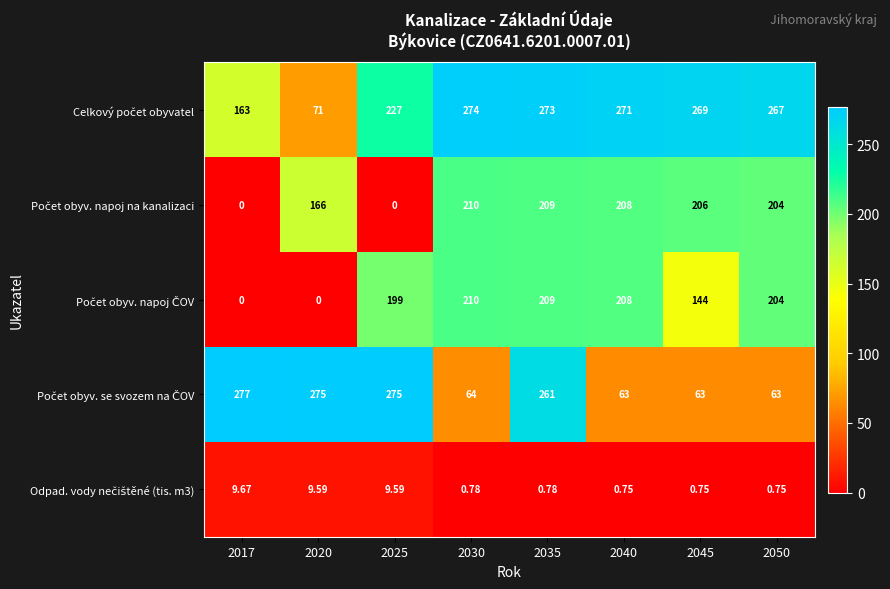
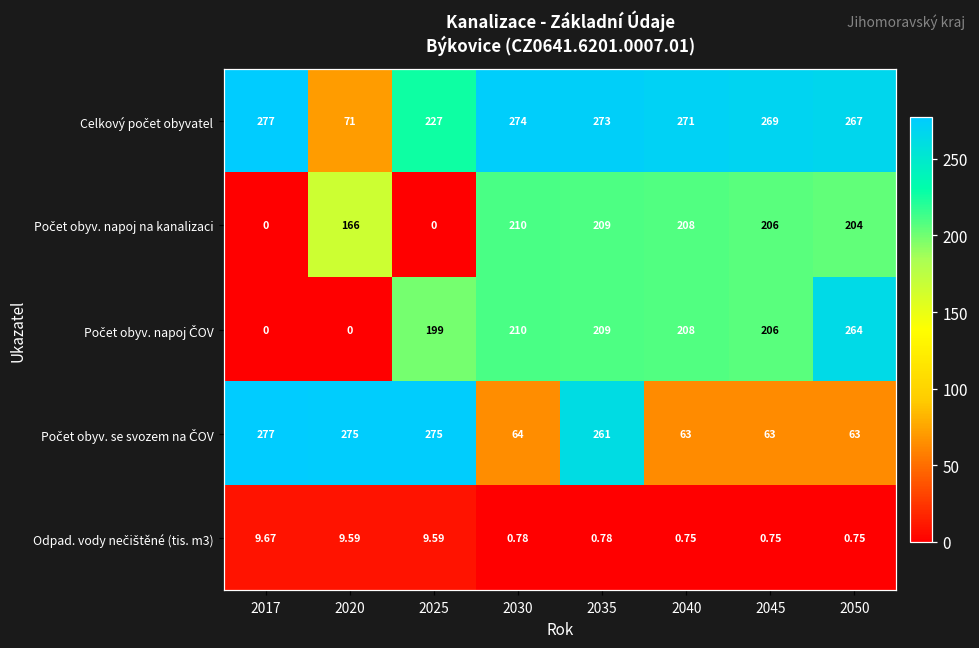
  {
    "Celkový počet obyvatel": {
-     "2017": 163,
+     "2017": 277,
      "2020": 71,
      "2025": 227,
      "2030": 274,
      "2035": 273,
      "2040": 271,
      "2045": 269,
      "2050": 267
    },
    "Počet obyv. napoj na kanalizaci": {
      "2017": 0,
      "2020": 166,
      "2025": 0,
      "2030": 210,
      "2035": 209,
      "2040": 208,
      "2045": 206,
      "2050": 204
    },
    "Počet obyv. napoj ČOV": {
      "2017": 0,
      "2020": 0,
      "2025": 199,
      "2030": 210,
      "2035": 209,
      "2040": 208,
-     "2045": 144,
-     "2050": 204
+     "2045": 206,
+     "2050": 264
    },
    "Počet obyv. se svozem na ČOV": {
      "2017": 277,
      "2020": 275,
      "2025": 275,
      "2030": 64,
      "2035": 261,
      "2040": 63,
      "2045": 63,
      "2050": 63
    },
    "Odpad. vody nečištěné (tis. m3)": {
      "2017": 9.67,
      "2020": 9.59,
      "2025": 9.59,
      "2030": 0.78,
      "2035": 0.78,
      "2040": 0.75,
      "2045": 0.75,
      "2050": 0.75
    }
  }
